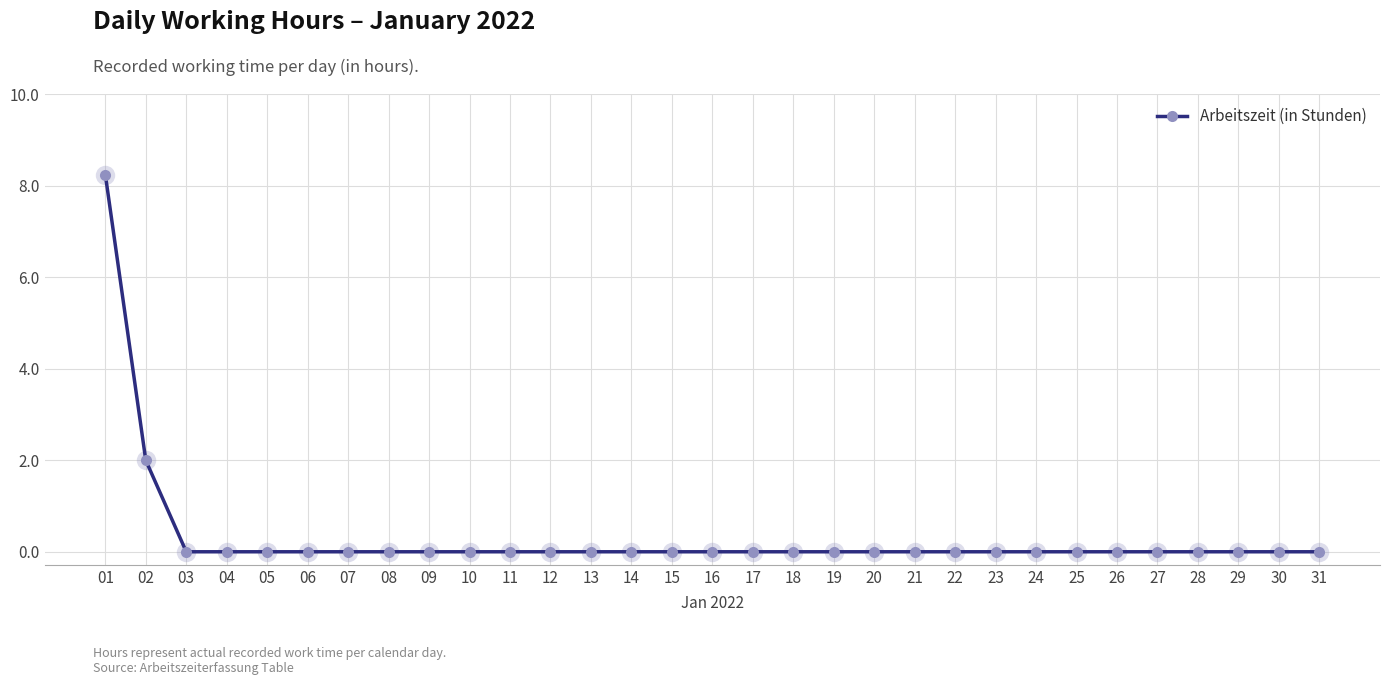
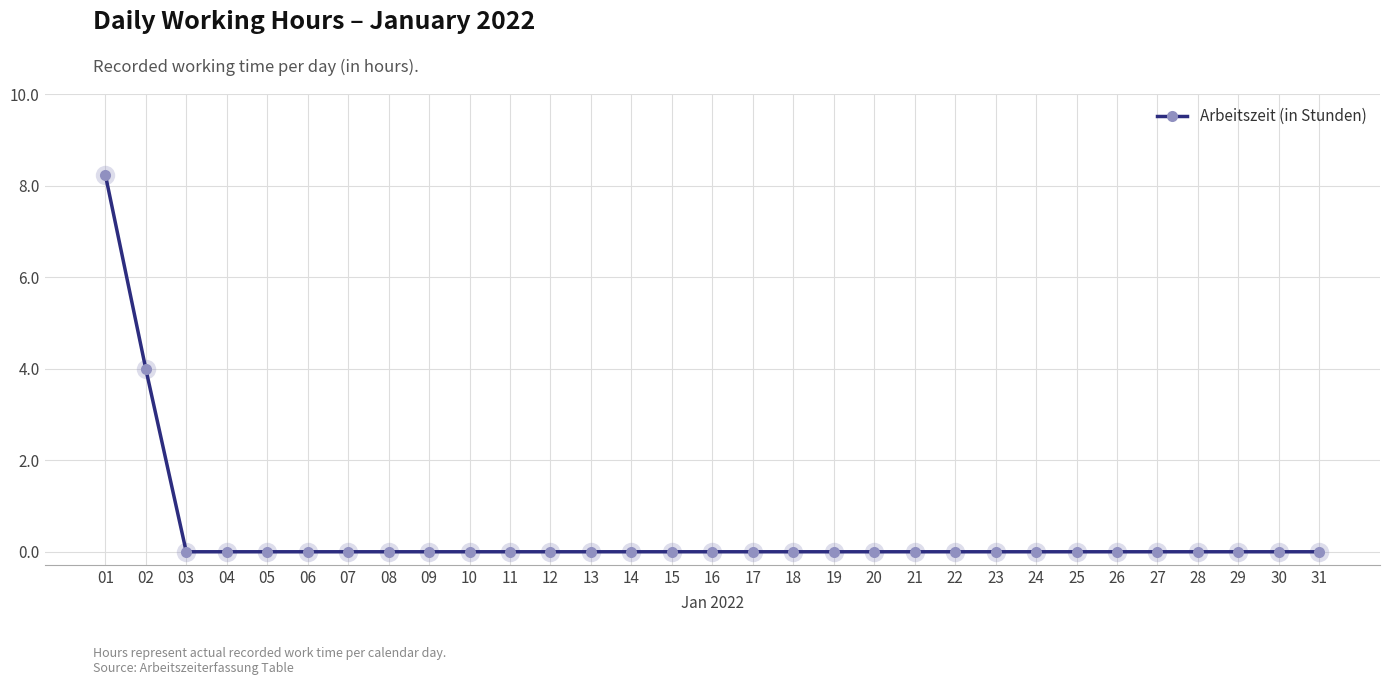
  {
    "01": 8.3,
-   "02": 2,
+   "02": 4,
    "03": 0,
    "04": 0,
    "05": 0,
    "06": 0,
    "07": 0,
    "08": 0,
    "09": 0,
    "10": 0,
    "11": 0,
    "12": 0,
    "13": 0,
    "14": 0,
    "15": 0,
    "16": 0,
    "17": 0,
    "18": 0,
    "19": 0,
    "20": 0,
    "21": 0,
    "22": 0,
    "23": 0,
    "24": 0,
    "25": 0,
    "26": 0,
    "27": 0,
    "28": 0,
    "29": 0,
    "30": 0,
    "31": 0
  }
